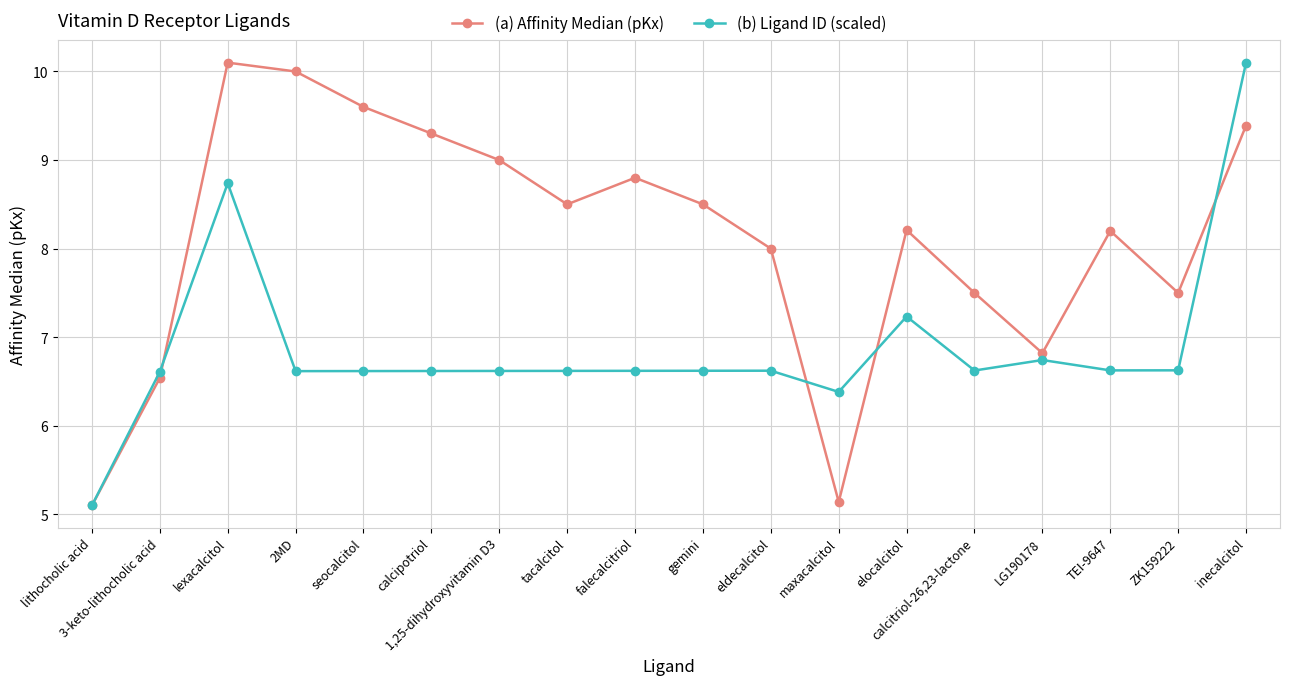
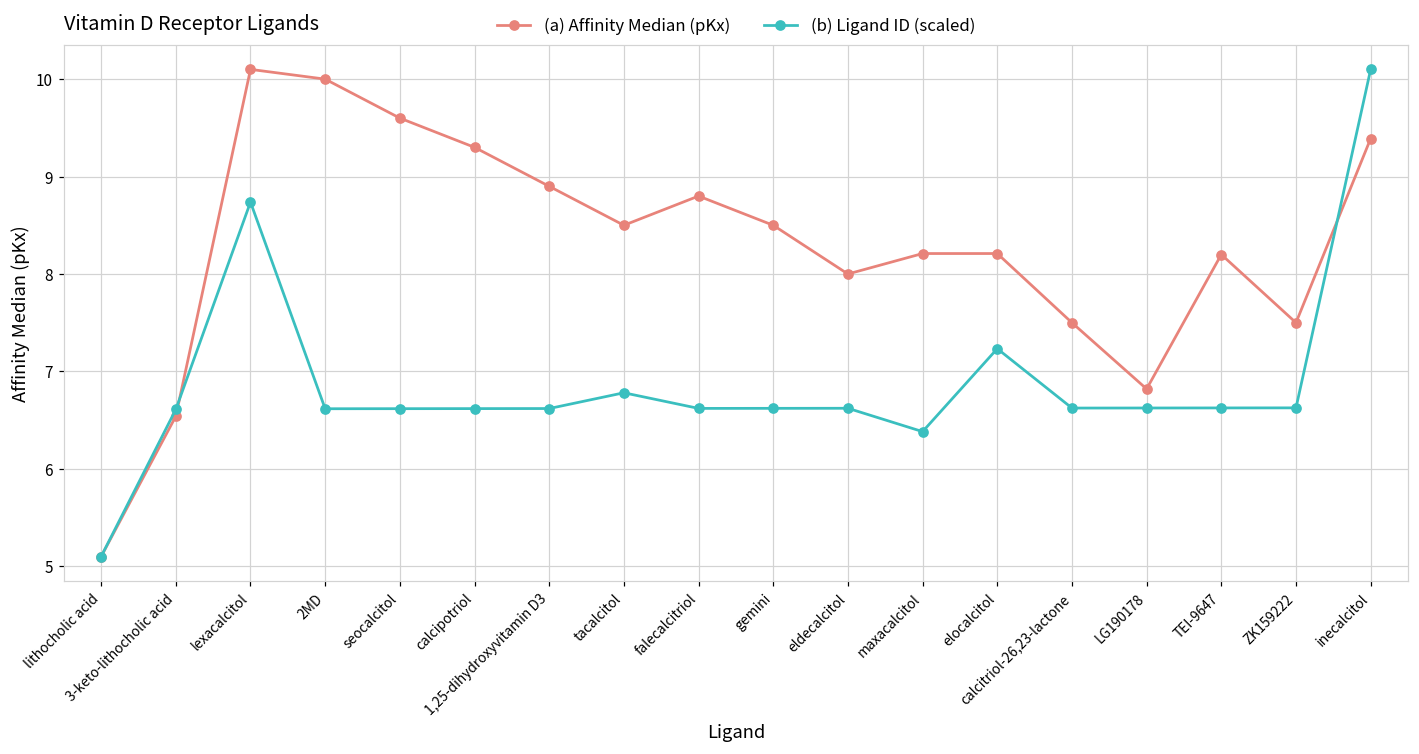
  {
    "(a) Affinity Median (pKx)": {
      "3-keto-lithocholic acid": 6.5,
      "lexacalcitol": 10.1,
      "2MD": 10.0,
      "seocalcitol": 9.6,
      "calcipotriol": 9.3,
-     "1,25-dihydroxyvitamin D3": 9.0,
+     "1,25-dihydroxyvitamin D3": 8.9,
      "tacalcitol": 8.5,
      "falecalcitriol": 8.8,
      "gemini": 8.5,
      "eldecalcitol": 8.0,
-     "maxacalcitol": 5.1,
+     "maxacalcitol": 8.2,
      "elocalcitol": 8.2,
      "calcitriol-26,23-lactone": 7.5,
      "LG190178": 6.8,
      "TEI-9647": 8.2,
      "ZK159222": 7.5,
      "inecalcitol": 9.4
    },
    "(b) Ligand ID (scaled)": {
      "3-keto-lithocholic acid": 6.6,
      "lexacalcitol": 8.7,
      "2MD": 6.6,
      "seocalcitol": 6.6,
      "calcipotriol": 6.6,
      "1,25-dihydroxyvitamin D3": 6.6,
-     "tacalcitol": 6.6,
+     "tacalcitol": 6.8,
      "falecalcitriol": 6.6,
      "gemini": 6.6,
      "eldecalcitol": 6.6,
      "maxacalcitol": 6.4,
      "elocalcitol": 7.2,
      "calcitriol-26,23-lactone": 6.6,
-     "LG190178": 6.7,
+     "LG190178": 6.6,
      "TEI-9647": 6.6,
      "ZK159222": 6.6,
      "inecalcitol": 10.1
    }
  }
